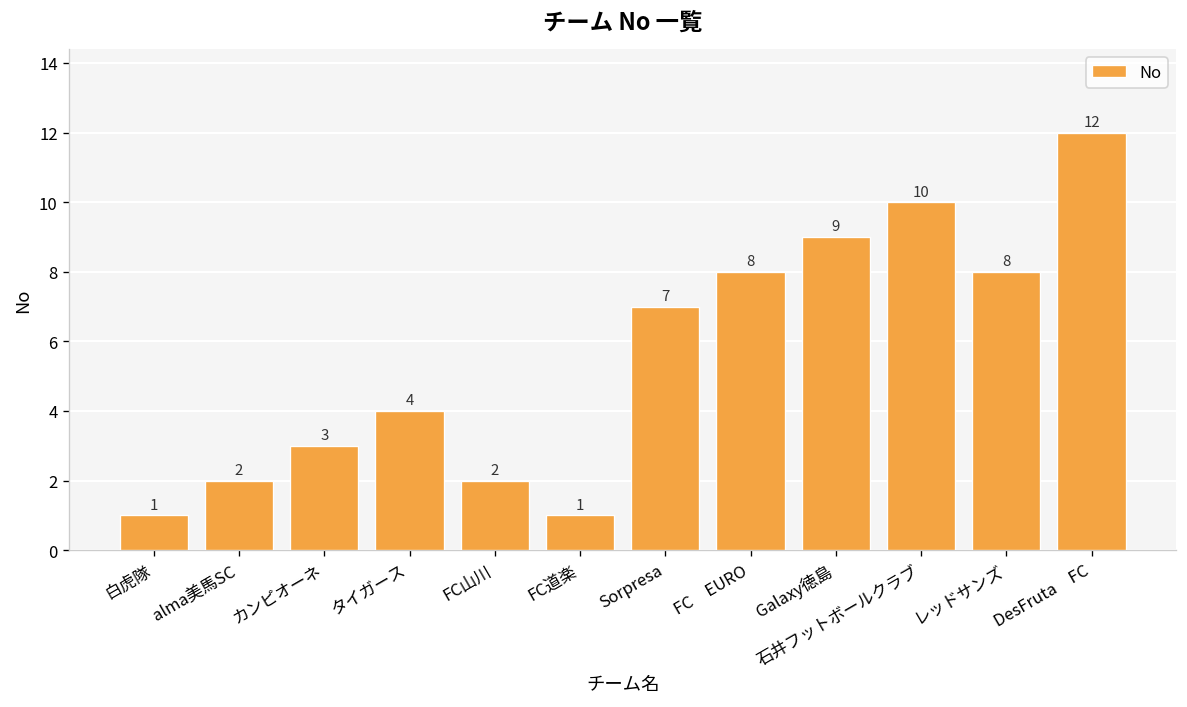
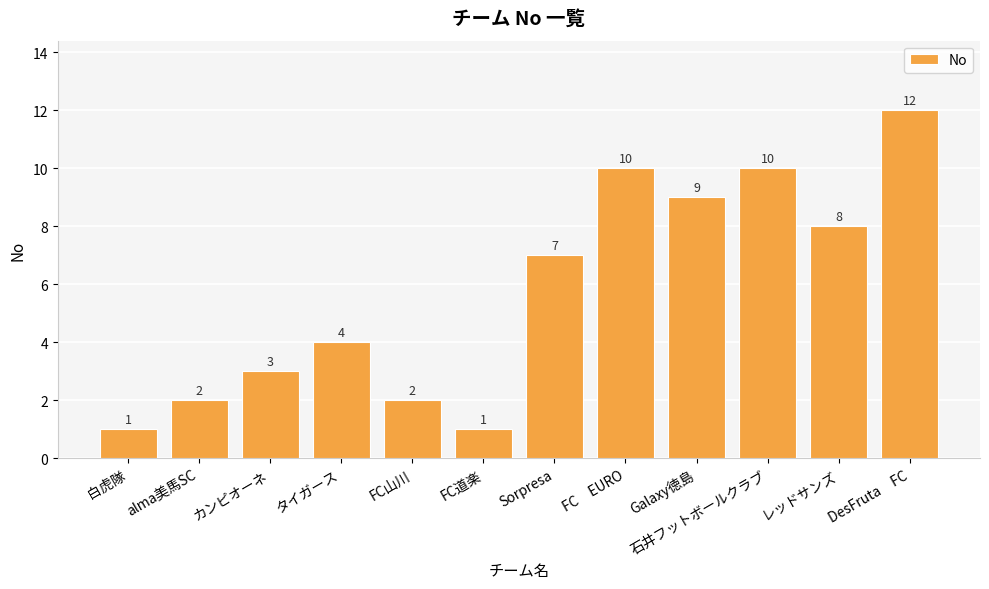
  {
    "白虎隊": 1,
    "alma美馬SC": 2,
    "カンピオーネ": 3,
    "タイガース": 4,
    "FC山川": 2,
    "FC道楽": 1,
    "Sorpresa": 7,
-   "FC EURO": 8,
+   "FC EURO": 10,
    "Galaxy徳島": 9,
    "石井フットボールクラブ": 10,
    "レッドサンズ": 8,
    "DesFruta FC": 12
  }
